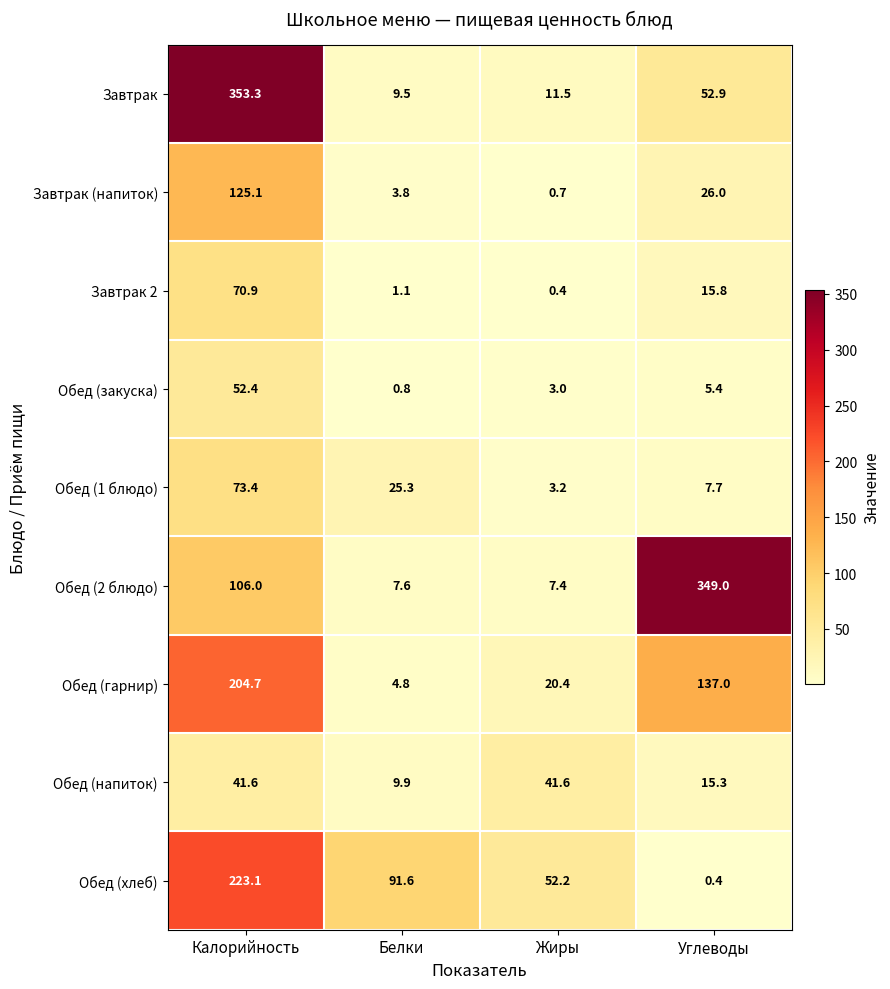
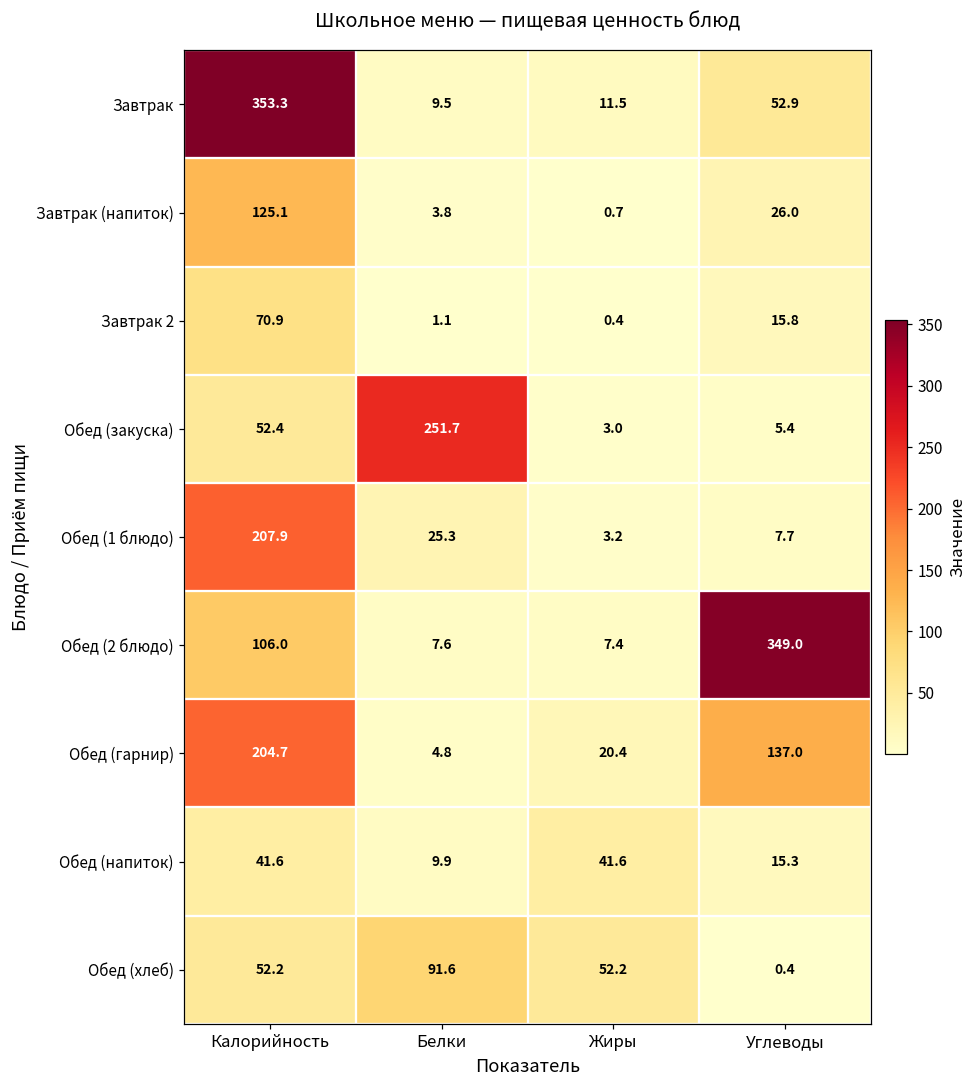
  {
    "Завтрак": {
      "Калорийность": 353.3,
      "Белки": 9.5,
      "Жиры": 11.5,
      "Углеводы": 52.9
    },
    "Завтрак (напиток)": {
      "Калорийность": 125.1,
      "Белки": 3.8,
      "Жиры": 0.7,
      "Углеводы": 26.0
    },
    "Завтрак 2": {
      "Калорийность": 70.9,
      "Белки": 1.1,
      "Жиры": 0.4,
      "Углеводы": 15.8
    },
    "Обед (закуска)": {
      "Калорийность": 52.4,
-     "Белки": 0.8,
+     "Белки": 251.7,
      "Жиры": 3.0,
      "Углеводы": 5.4
    },
    "Обед (1 блюдо)": {
-     "Калорийность": 73.4,
+     "Калорийность": 207.9,
      "Белки": 25.3,
      "Жиры": 3.2,
      "Углеводы": 7.7
    },
    "Обед (2 блюдо)": {
      "Калорийность": 106.0,
      "Белки": 7.6,
      "Жиры": 7.4,
      "Углеводы": 349.0
    },
    "Обед (гарнир)": {
      "Калорийность": 204.7,
      "Белки": 4.8,
      "Жиры": 20.4,
      "Углеводы": 137.0
    },
    "Обед (напиток)": {
      "Калорийность": 41.6,
      "Белки": 9.9,
      "Жиры": 41.6,
      "Углеводы": 15.3
    },
    "Обед (хлеб)": {
-     "Калорийность": 223.1,
+     "Калорийность": 52.2,
      "Белки": 91.6,
      "Жиры": 52.2,
      "Углеводы": 0.4
    }
  }
